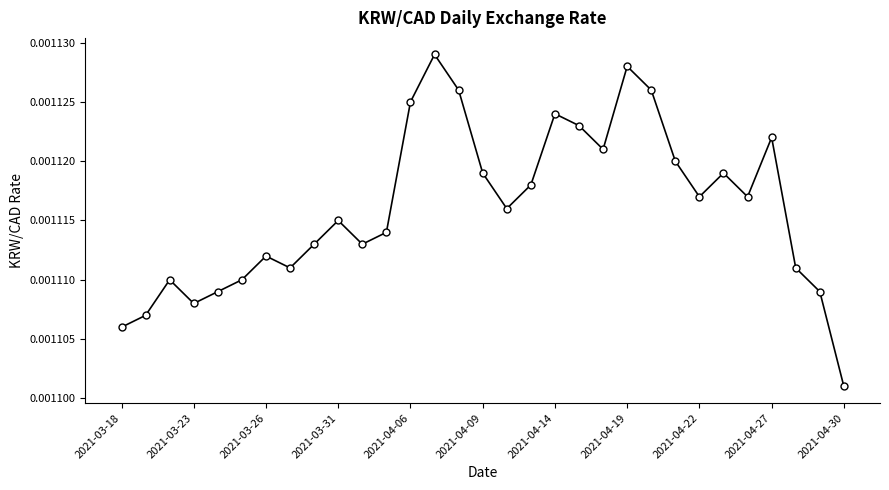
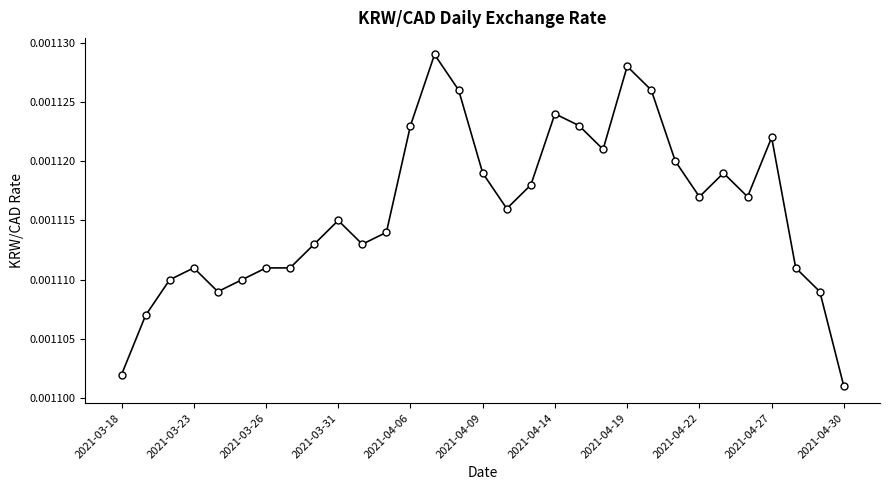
  {
-   "2021-03-18": 0.001106,
-   "2021-03-23": 0.001108,
-   "2021-03-26": 0.001112,
+   "2021-03-18": 0.001102,
+   "2021-03-23": 0.001111,
+   "2021-03-26": 0.001111,
    "2021-03-31": 0.001115,
-   "2021-04-06": 0.001125,
+   "2021-04-06": 0.001123,
    "2021-04-09": 0.001119,
    "2021-04-14": 0.001124,
    "2021-04-19": 0.001128,
    "2021-04-22": 0.001117,
    "2021-04-27": 0.001122,
    "2021-04-30": 0.001101
  }
